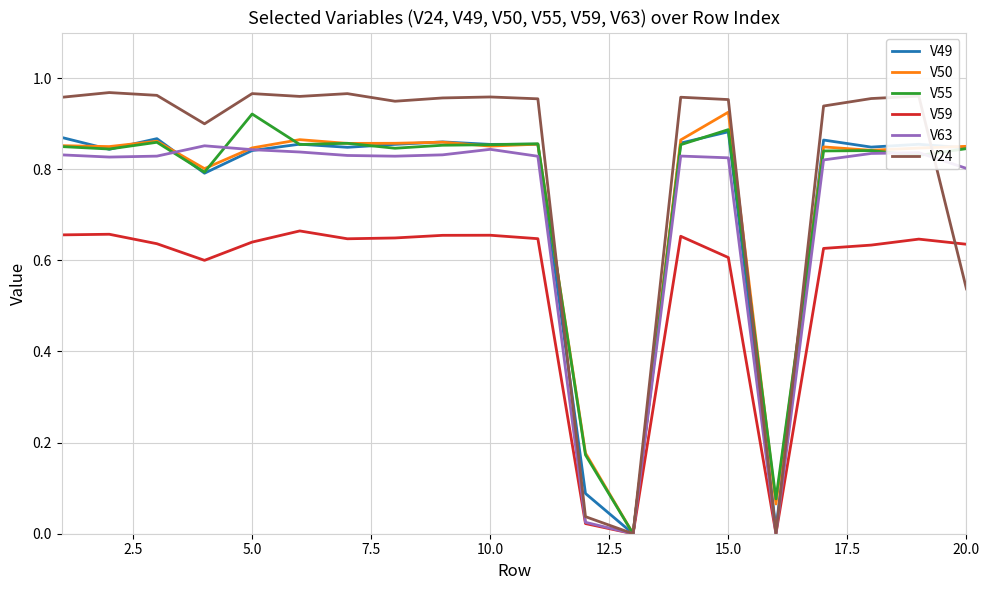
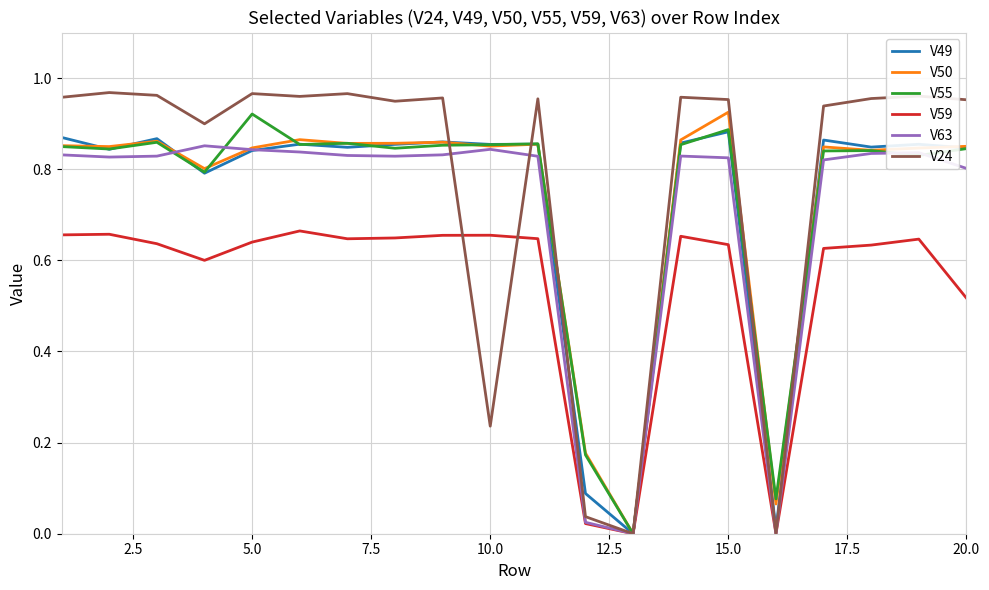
  {
    "V50": {
      "15.0": 0.93
    },
    "V55": {
      "5.0": 0.92
    },
    "V59": {
      "5.0": 0.64,
      "10.0": 0.66,
-     "15.0": 0.61,
-     "20.0": 0.64
+     "15.0": 0.63,
+     "20.0": 0.52
    },
    "V63": {
      "10.0": 0.84,
      "15.0": 0.83,
      "20.0": 0.80
    },
    "V24": {
      "5.0": 0.97,
-     "10.0": 0.96,
+     "10.0": 0.24,
      "15.0": 0.95,
-     "20.0": 0.54
+     "20.0": 0.95
    }
  }
